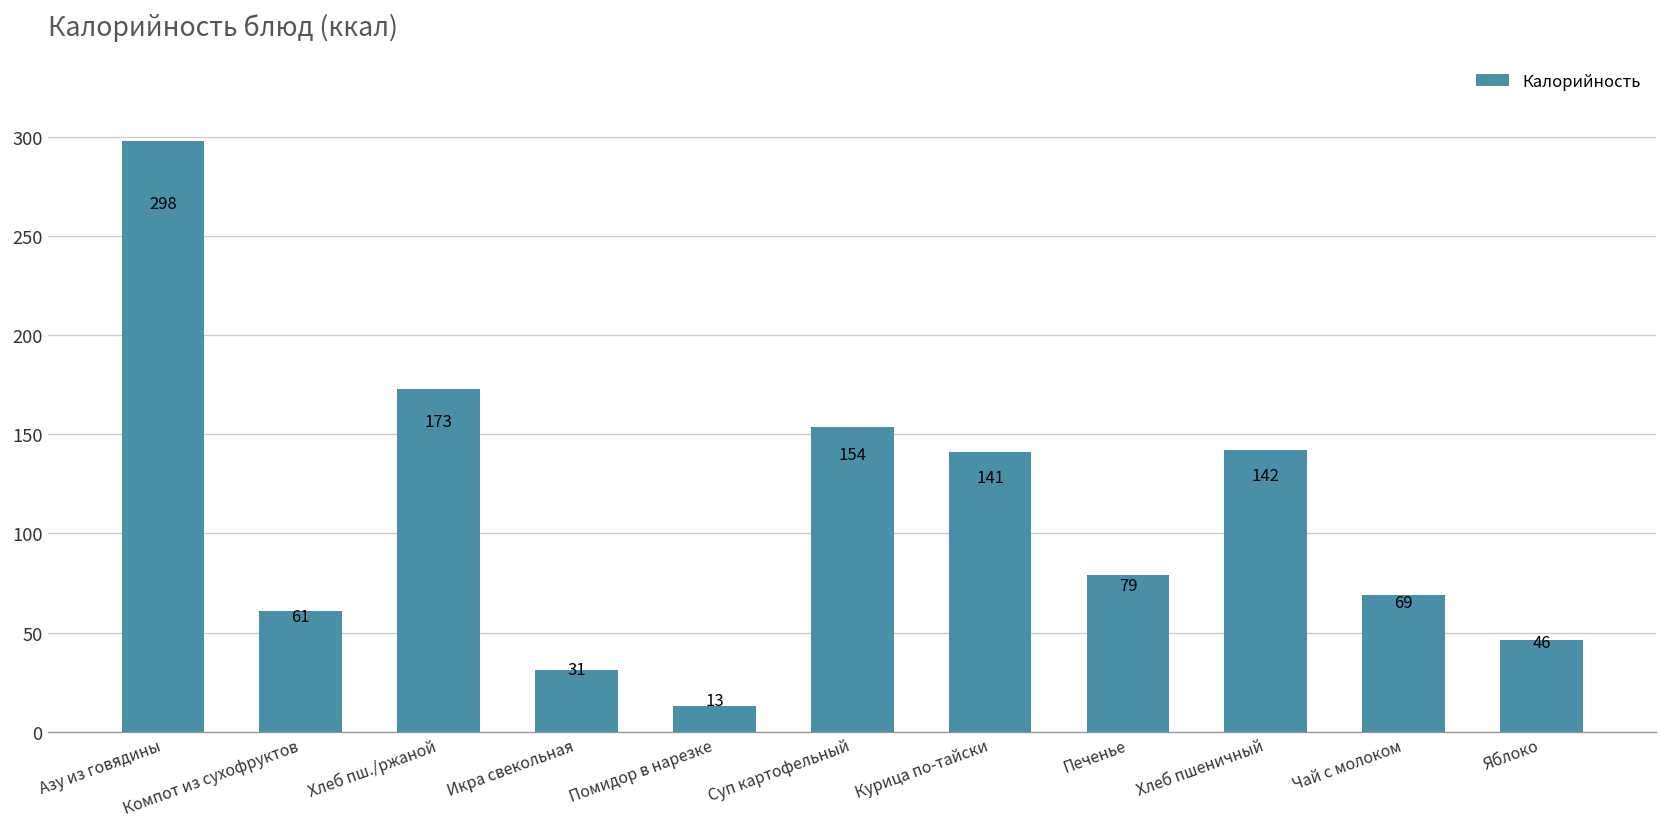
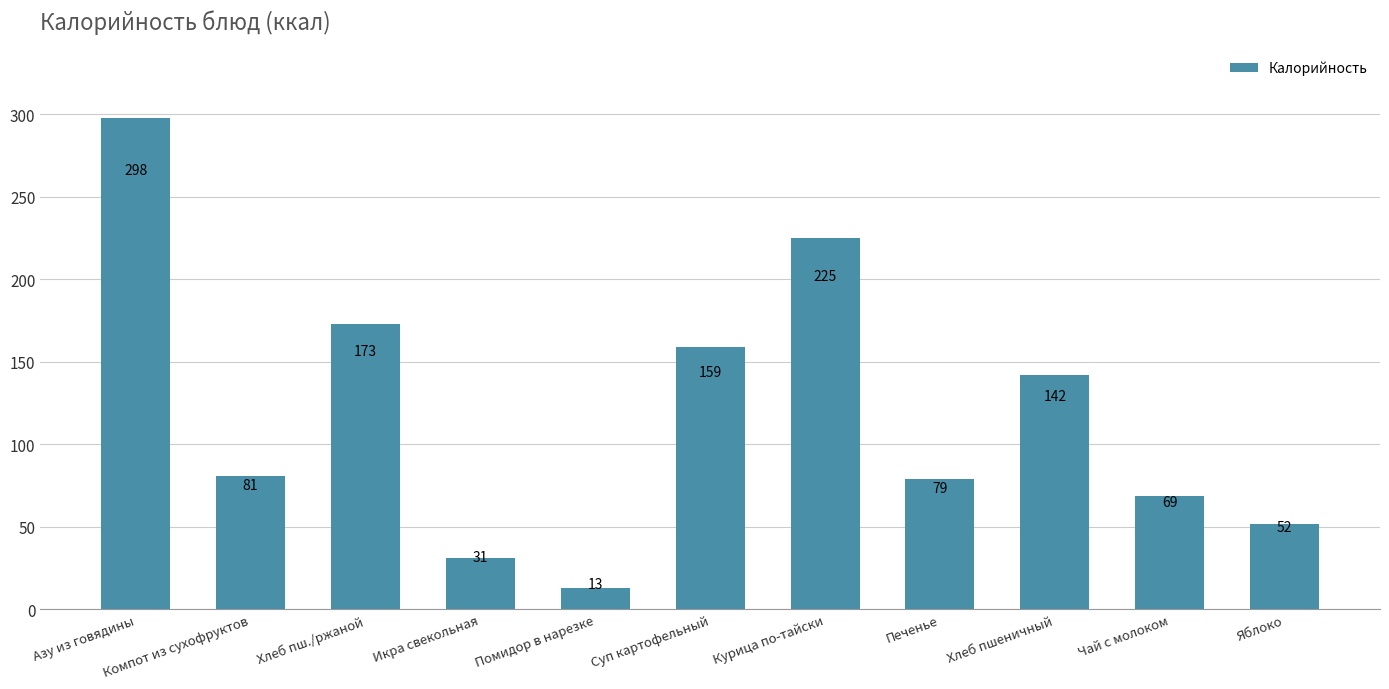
  {
    "Азу из говядины": 298,
-   "Компот из сухофруктов": 61,
+   "Компот из сухофруктов": 81,
    "Хлеб пш./ржаной": 173,
    "Икра свекольная": 31,
    "Помидор в нарезке": 13,
-   "Суп картофельный": 154,
-   "Курица по-тайски": 141,
+   "Суп картофельный": 159,
+   "Курица по-тайски": 225,
    "Печенье": 79,
    "Хлеб пшеничный": 142,
    "Чай с молоком": 69,
-   "Яблоко": 46
+   "Яблоко": 52
  }
